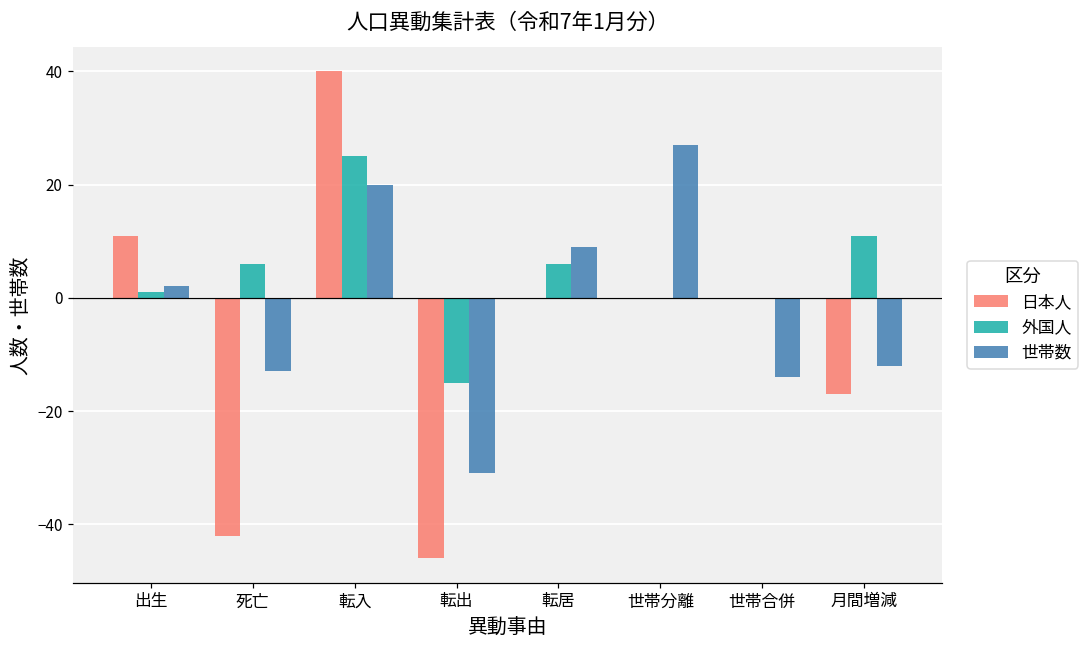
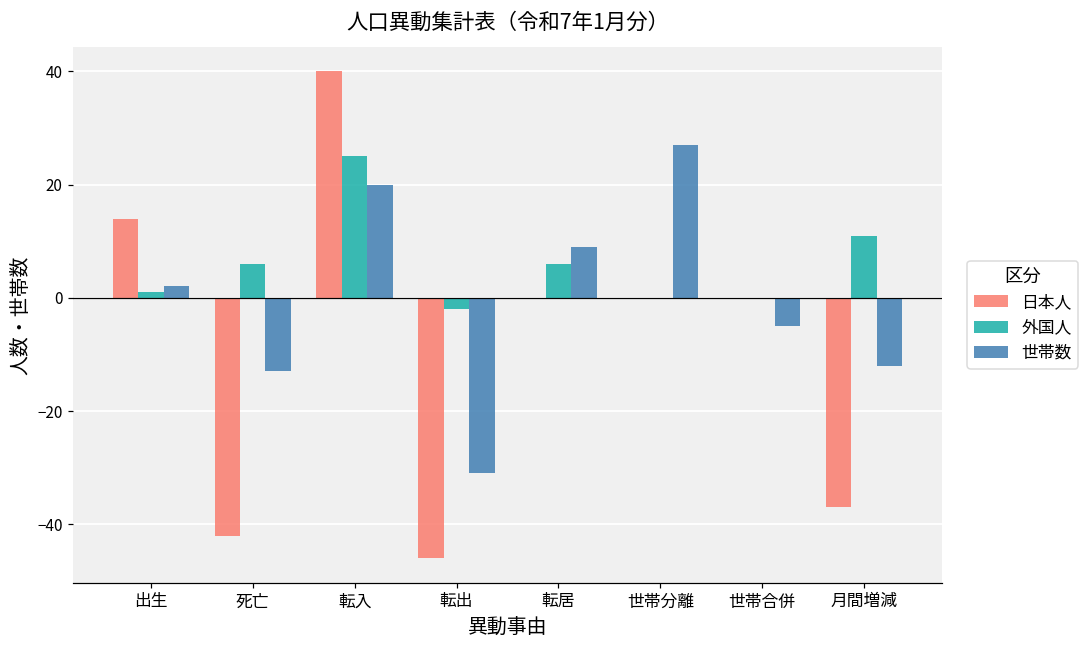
  {
    "日本人": {
-     "出生": 11,
+     "出生": 14,
      "死亡": -42,
      "転入": 40,
      "転出": -46,
      "転居": 0,
      "世帯分離": 0,
      "世帯合併": 0,
-     "月間増減": -17
+     "月間増減": -37
    },
    "外国人": {
      "出生": 1,
      "死亡": 6,
      "転入": 25,
-     "転出": -15,
+     "転出": -2,
      "転居": 6,
      "世帯分離": 0,
      "世帯合併": 0,
      "月間増減": 11
    },
    "世帯数": {
      "出生": 2,
      "死亡": -13,
      "転入": 20,
      "転出": -31,
      "転居": 9,
      "世帯分離": 27,
-     "世帯合併": -14,
+     "世帯合併": -5,
      "月間増減": -12
    }
  }
